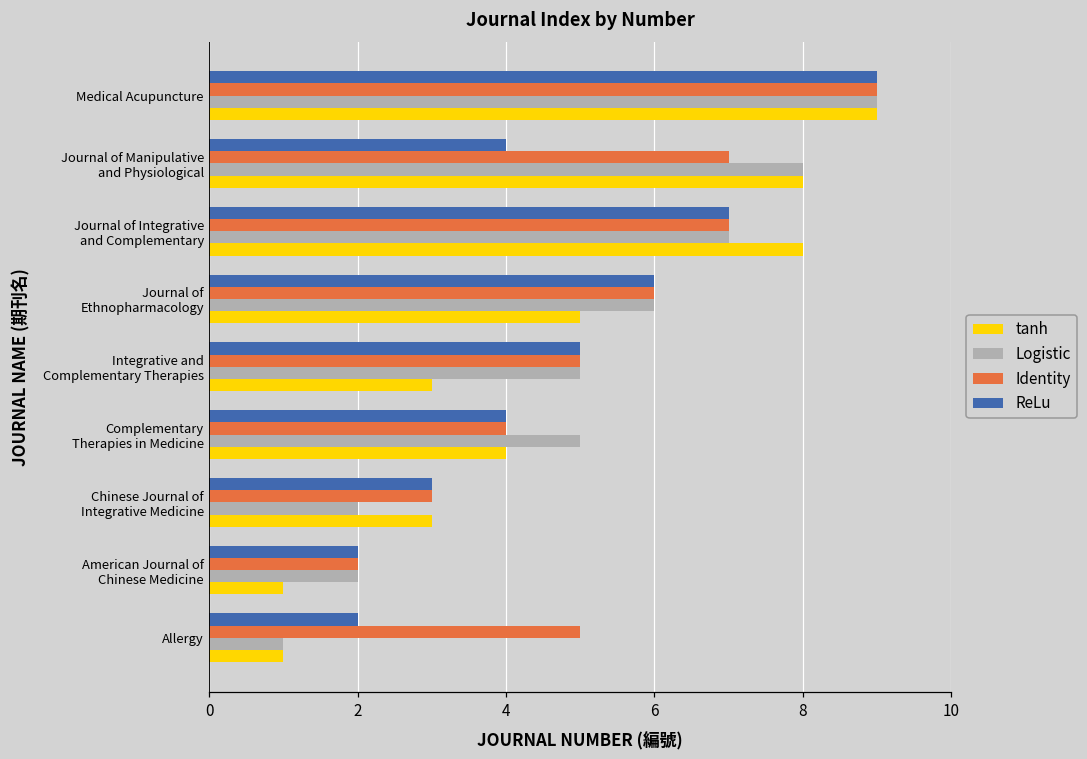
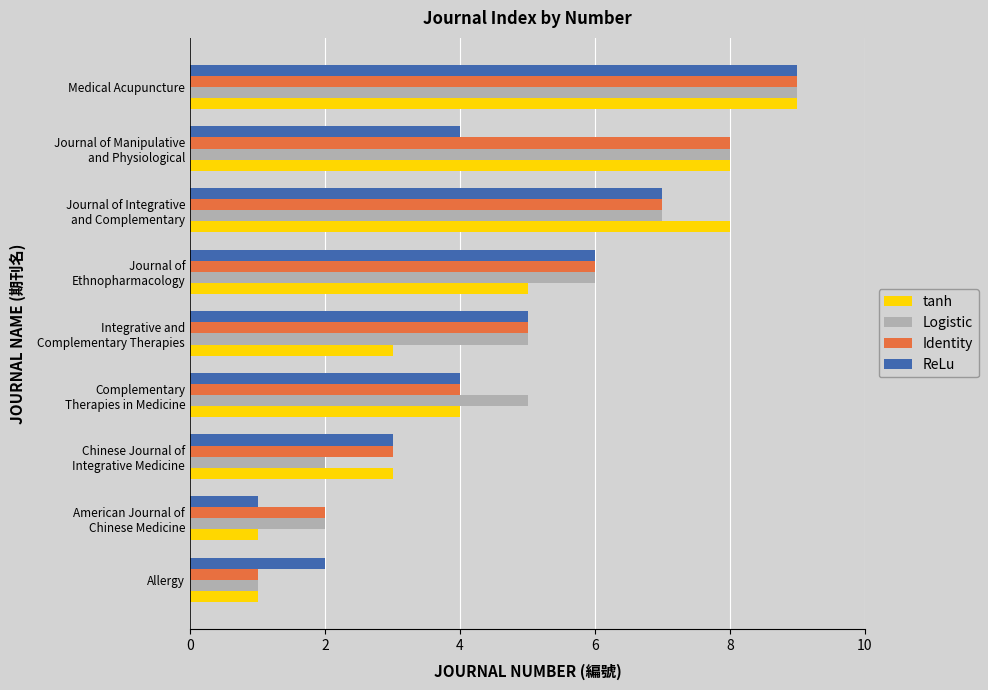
  {
    "tanh": {
      "Medical Acupuncture": 9,
      "Journal of Manipulative and Physiological": 8,
      "Journal of Integrative and Complementary": 8,
      "Journal of Ethnopharmacology": 5,
      "Integrative and Complementary Therapies": 3,
      "Complementary Therapies in Medicine": 4,
      "Chinese Journal of Integrative Medicine": 3,
      "American Journal of Chinese Medicine": 1,
      "Allergy": 1
    },
    "Logistic": {
      "Medical Acupuncture": 9,
      "Journal of Manipulative and Physiological": 8,
      "Journal of Integrative and Complementary": 7,
      "Journal of Ethnopharmacology": 6,
      "Integrative and Complementary Therapies": 5,
      "Complementary Therapies in Medicine": 5,
      "Chinese Journal of Integrative Medicine": 2,
      "American Journal of Chinese Medicine": 2,
      "Allergy": 1
    },
    "Identity": {
      "Medical Acupuncture": 9,
-     "Journal of Manipulative and Physiological": 7,
+     "Journal of Manipulative and Physiological": 8,
      "Journal of Integrative and Complementary": 7,
      "Journal of Ethnopharmacology": 6,
      "Integrative and Complementary Therapies": 5,
      "Complementary Therapies in Medicine": 4,
      "Chinese Journal of Integrative Medicine": 3,
      "American Journal of Chinese Medicine": 2,
-     "Allergy": 5
+     "Allergy": 1
    },
    "ReLu": {
      "Medical Acupuncture": 9,
      "Journal of Manipulative and Physiological": 4,
      "Journal of Integrative and Complementary": 7,
      "Journal of Ethnopharmacology": 6,
      "Integrative and Complementary Therapies": 5,
      "Complementary Therapies in Medicine": 4,
      "Chinese Journal of Integrative Medicine": 3,
-     "American Journal of Chinese Medicine": 2,
+     "American Journal of Chinese Medicine": 1,
      "Allergy": 2
    }
  }
